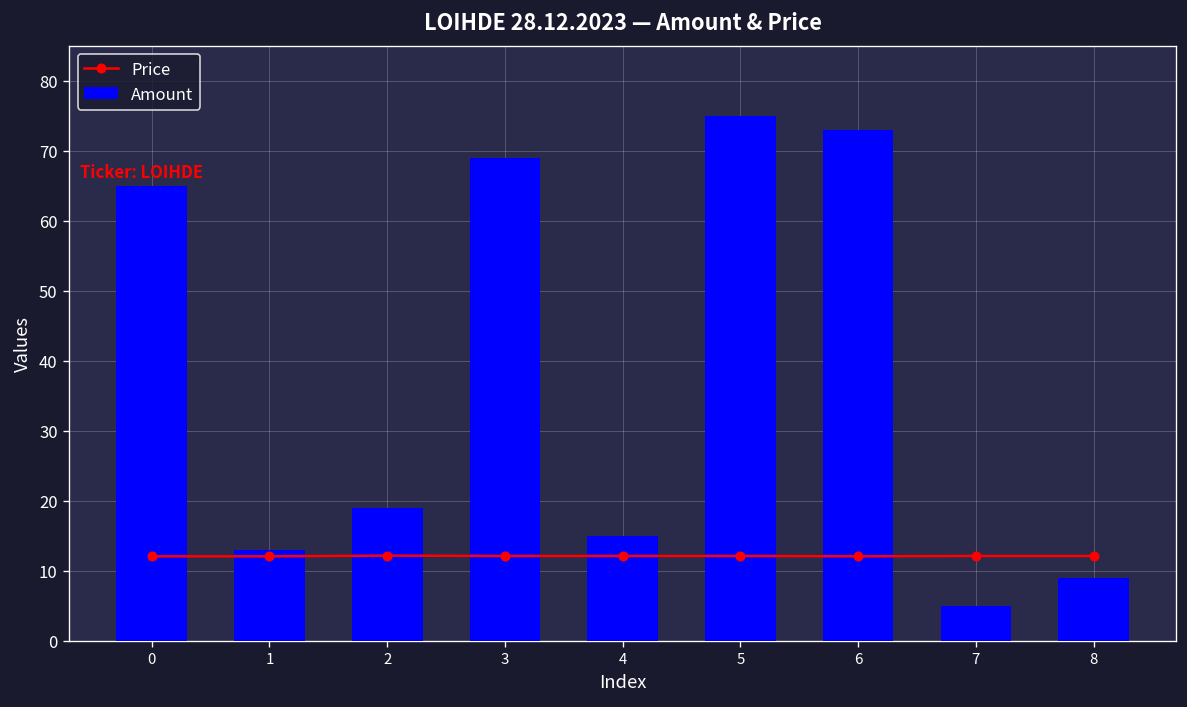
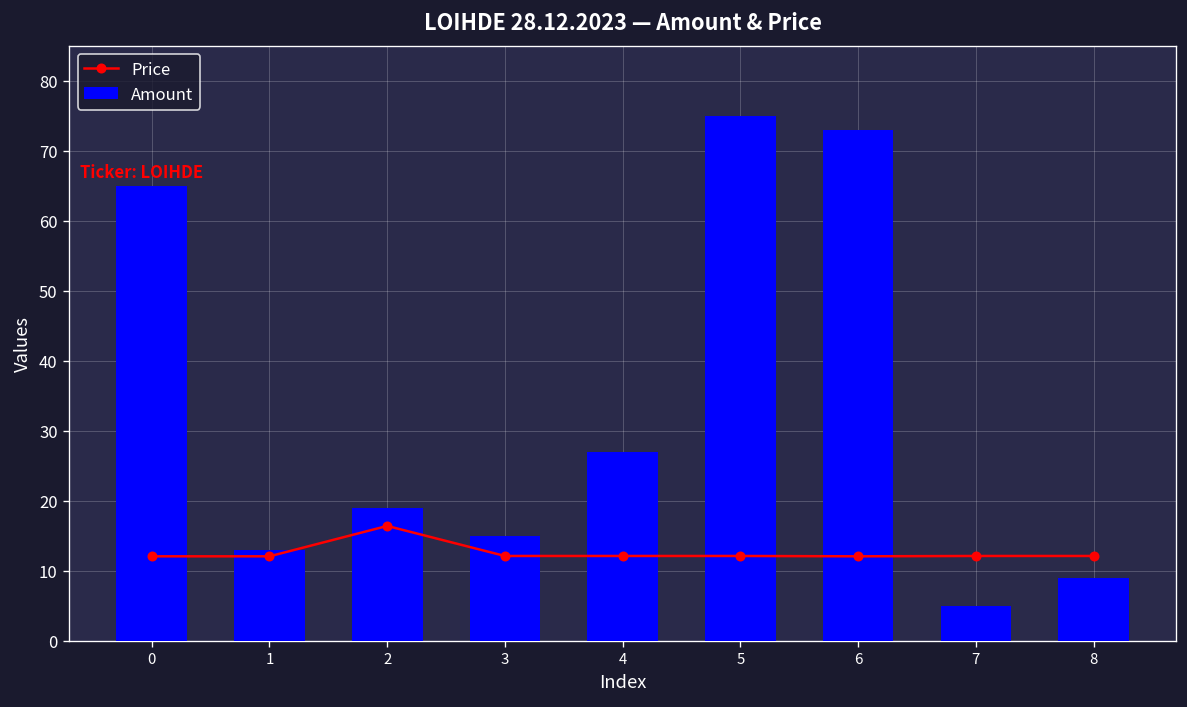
  {
    "Price": {
      "0": 12,
      "1": 12,
-     "2": 12,
+     "2": 16,
      "3": 12,
      "4": 12,
      "5": 12,
      "6": 12,
      "7": 12,
      "8": 12
    },
    "Amount": {
      "0": 65,
      "1": 13,
      "2": 19,
-     "3": 69,
-     "4": 15,
+     "3": 15,
+     "4": 27,
      "5": 75,
      "6": 73,
      "7": 5,
      "8": 9
    }
  }
